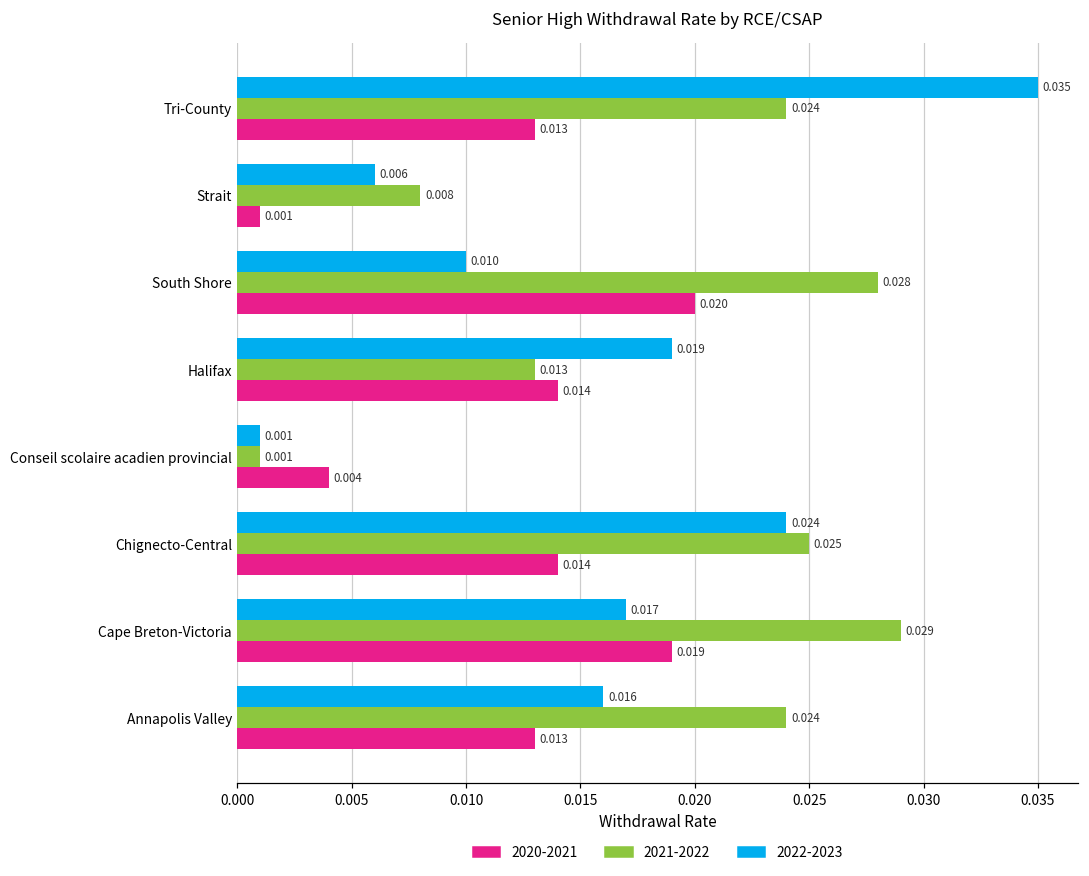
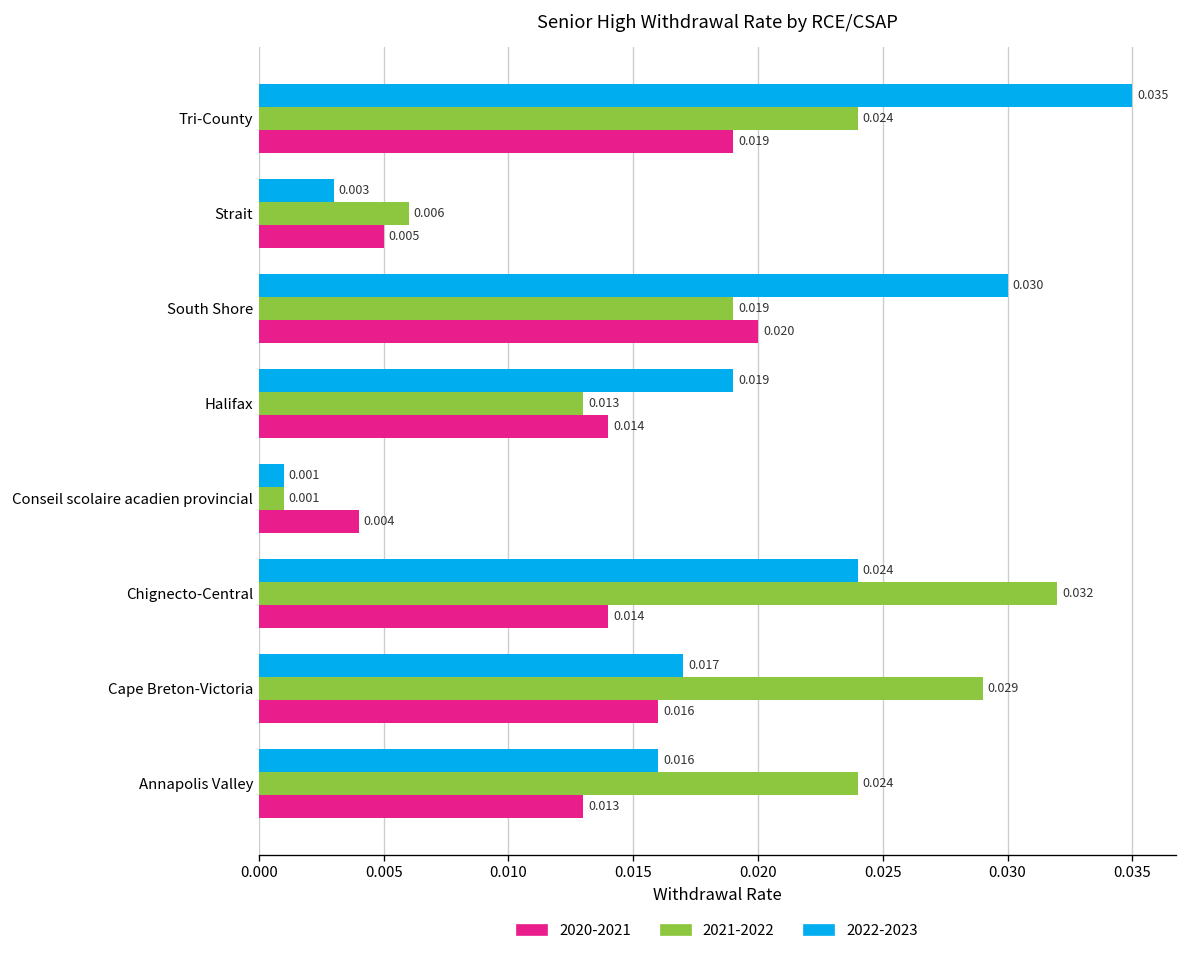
  {
    "2020-2021": {
-     "Tri-County": 0.013,
-     "Strait": 0.001,
+     "Tri-County": 0.019,
+     "Strait": 0.005,
      "South Shore": 0.020,
      "Halifax": 0.014,
      "Conseil scolaire acadien provincial": 0.004,
      "Chignecto-Central": 0.014,
-     "Cape Breton-Victoria": 0.019,
+     "Cape Breton-Victoria": 0.016,
      "Annapolis Valley": 0.013
    },
    "2021-2022": {
      "Tri-County": 0.024,
-     "Strait": 0.008,
-     "South Shore": 0.028,
+     "Strait": 0.006,
+     "South Shore": 0.019,
      "Halifax": 0.013,
      "Conseil scolaire acadien provincial": 0.001,
-     "Chignecto-Central": 0.025,
+     "Chignecto-Central": 0.032,
      "Cape Breton-Victoria": 0.029,
      "Annapolis Valley": 0.024
    },
    "2022-2023": {
      "Tri-County": 0.035,
-     "Strait": 0.006,
-     "South Shore": 0.010,
+     "Strait": 0.003,
+     "South Shore": 0.030,
      "Halifax": 0.019,
      "Conseil scolaire acadien provincial": 0.001,
      "Chignecto-Central": 0.024,
      "Cape Breton-Victoria": 0.017,
      "Annapolis Valley": 0.016
    }
  }
